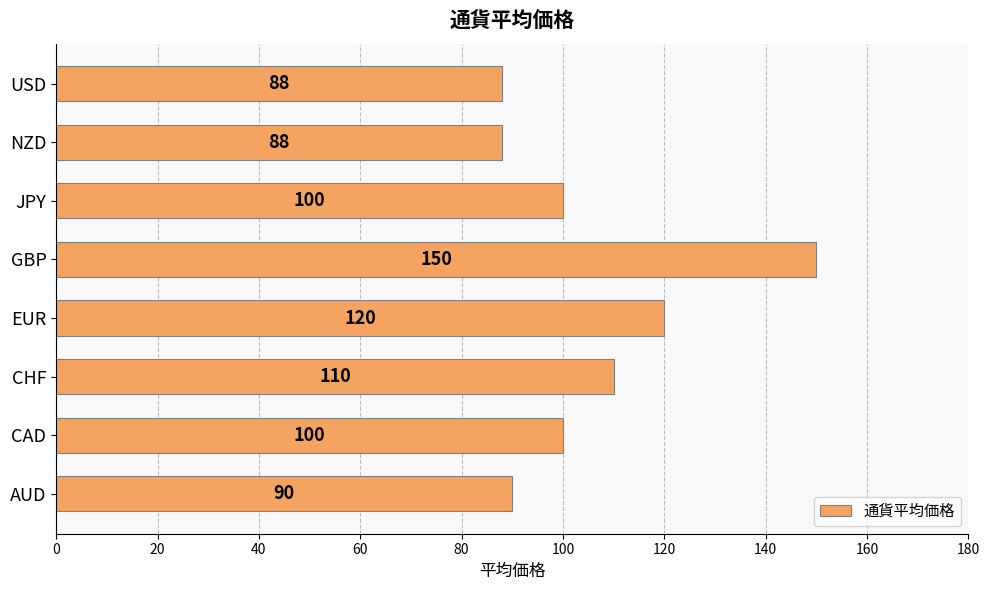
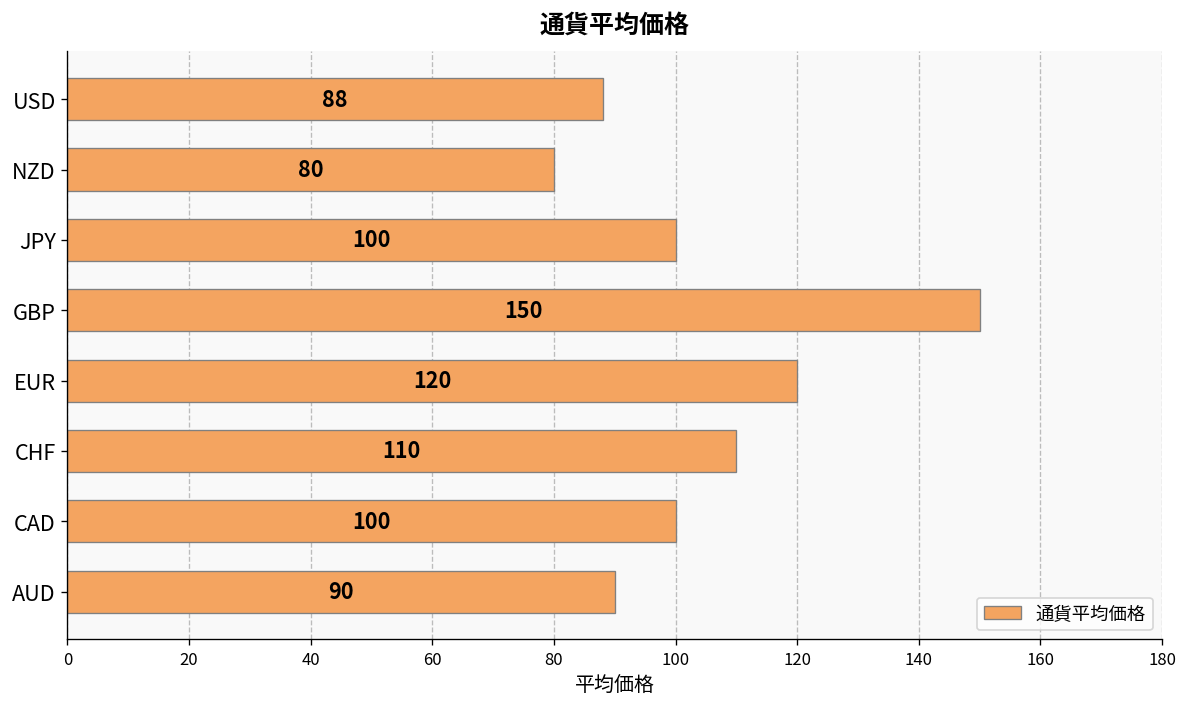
  {
    "USD": 88,
-   "NZD": 88,
+   "NZD": 80,
    "JPY": 100,
    "GBP": 150,
    "EUR": 120,
    "CHF": 110,
    "CAD": 100,
    "AUD": 90
  }
